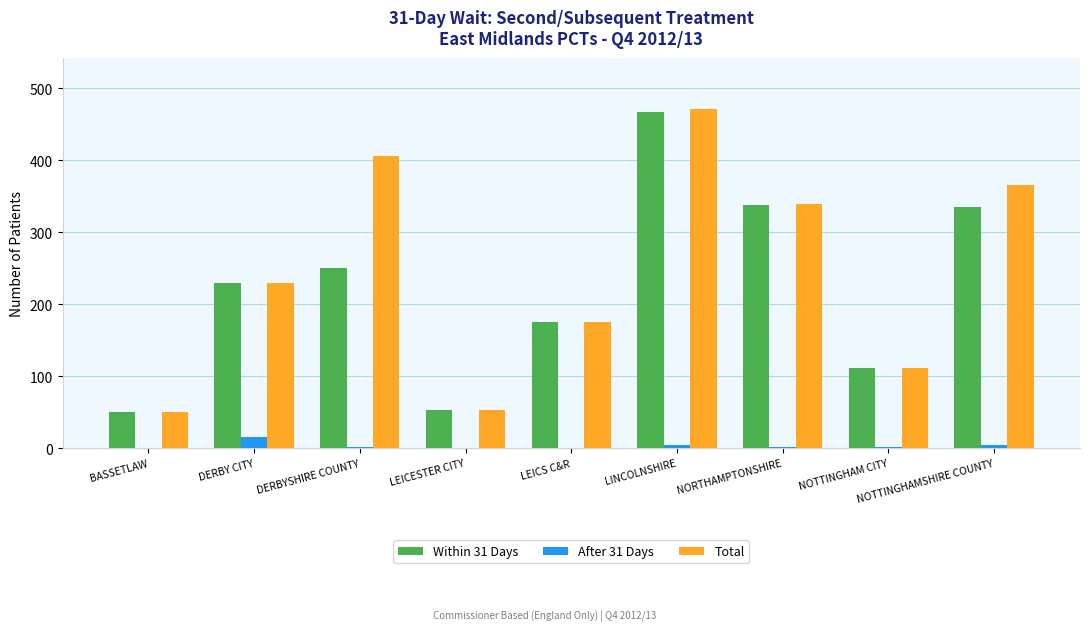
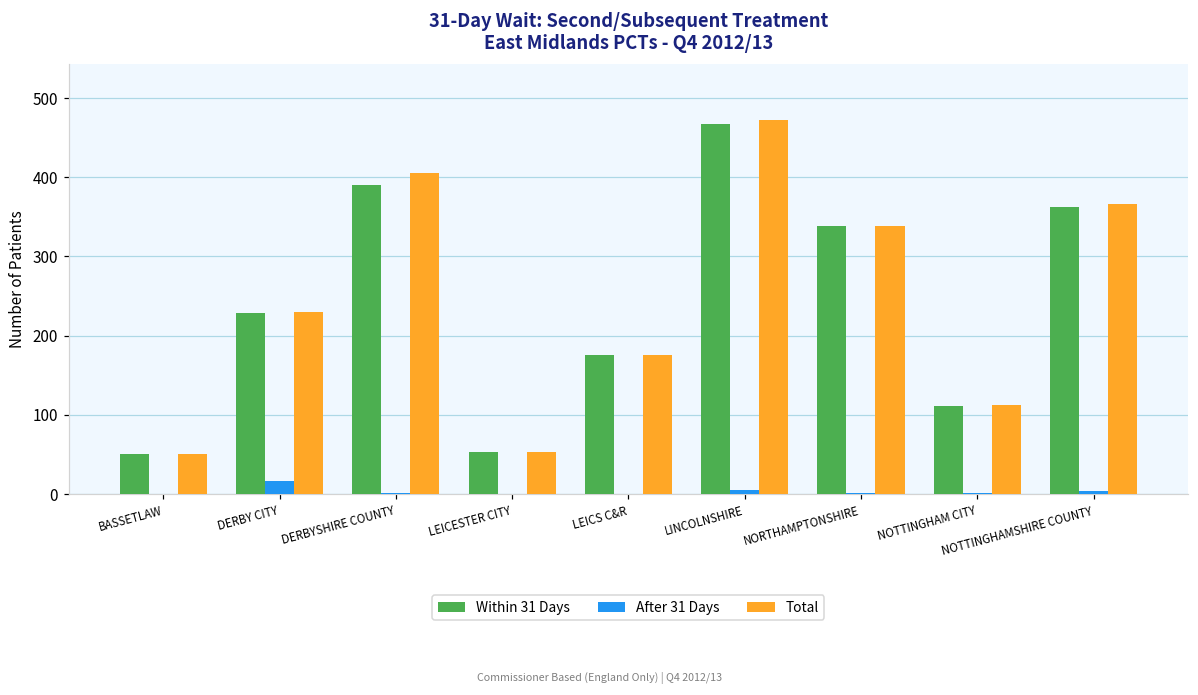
  {
    "Within 31 Days": {
      "BASSETLAW": 50,
      "DERBY CITY": 230,
-     "DERBYSHIRE COUNTY": 250,
+     "DERBYSHIRE COUNTY": 390,
      "LEICESTER CITY": 50,
      "LEICS C&R": 180,
      "LINCOLNSHIRE": 470,
      "NORTHAMPTONSHIRE": 340,
      "NOTTINGHAM CITY": 110,
-     "NOTTINGHAMSHIRE COUNTY": 340
+     "NOTTINGHAMSHIRE COUNTY": 360
    },
    "After 31 Days": {
      "BASSETLAW": 0,
      "DERBY CITY": 20,
      "LEICESTER CITY": 0,
      "LEICS C&R": 0,
      "LINCOLNSHIRE": 10,
      "NOTTINGHAMSHIRE COUNTY": 0
    },
    "Total": {
      "BASSETLAW": 50,
      "DERBY CITY": 230,
      "DERBYSHIRE COUNTY": 410,
      "LEICESTER CITY": 50,
      "LEICS C&R": 180,
      "LINCOLNSHIRE": 470,
      "NORTHAMPTONSHIRE": 340,
      "NOTTINGHAM CITY": 110,
      "NOTTINGHAMSHIRE COUNTY": 370
    }
  }
